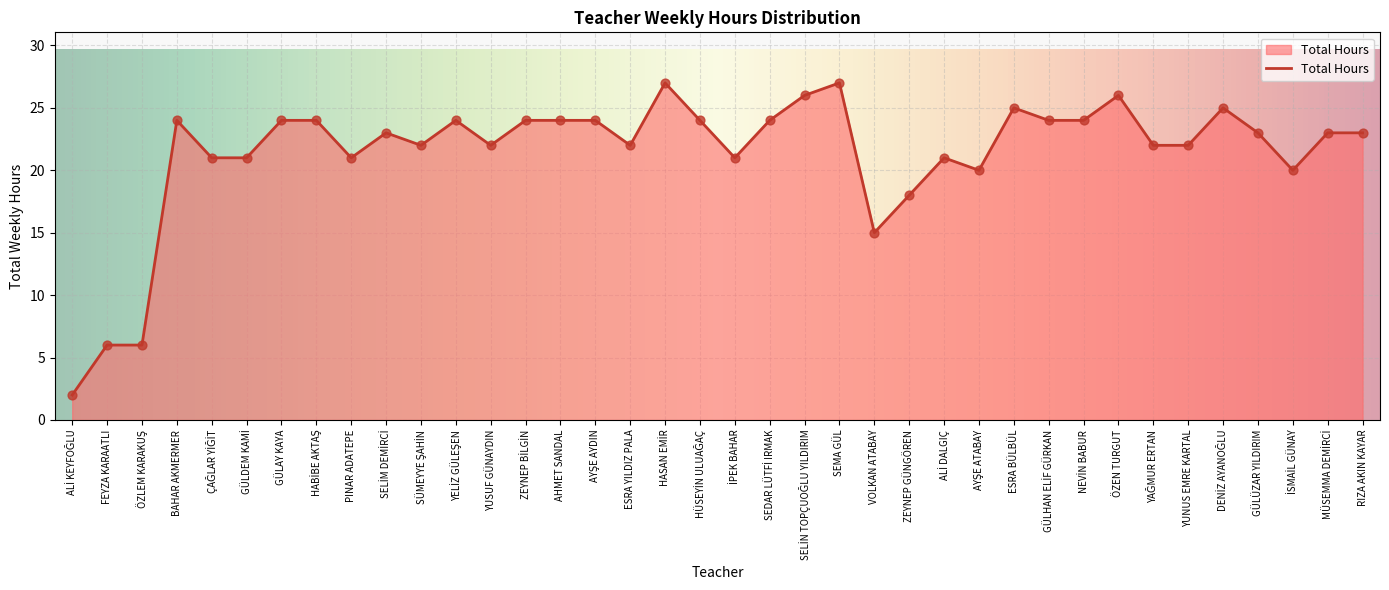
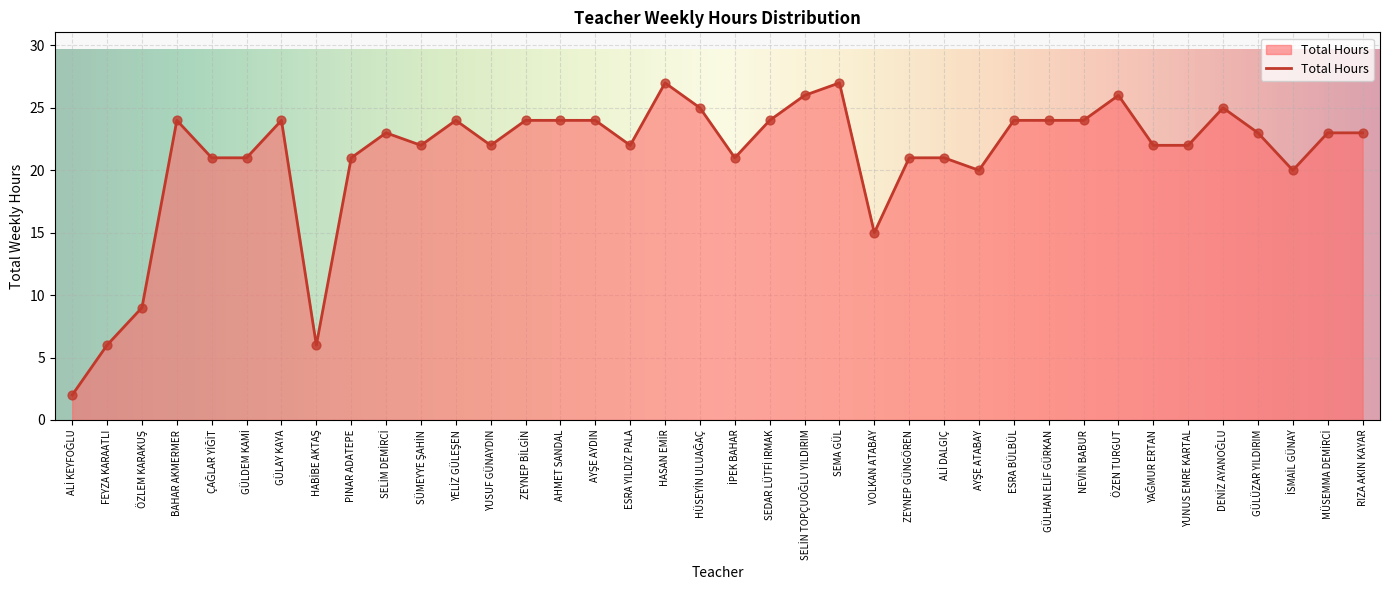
  {
    "ALİ KEYFOĞLU": 2,
    "FEYZA KARAATLI": 6,
-   "ÖZLEM KARAKUŞ": 6,
+   "ÖZLEM KARAKUŞ": 9,
    "BAHAR AKMERMER": 24,
    "ÇAĞLAR YİĞİT": 21,
    "GÜLDEM KAMİ": 21,
    "GÜLAY KAYA": 24,
-   "HABİBE AKTAŞ": 24,
+   "HABİBE AKTAŞ": 6,
    "PINAR ADATEPE": 21,
    "SELİM DEMİRCİ": 23,
    "SÜMEYYE ŞAHİN": 22,
    "YELİZ GÜLEŞEN": 24,
    "YUSUF GÜNAYDIN": 22,
    "ZEYNEP BİLGİN": 24,
    "AHMET SANDAL": 24,
    "AYŞE AYDIN": 24,
    "ESRA YILDIZ PALA": 22,
    "HASAN EMİR": 27,
-   "HÜSEYİN ULUAĞAÇ": 24,
+   "HÜSEYİN ULUAĞAÇ": 25,
    "İPEK BAHAR": 21,
    "SEDAR LÜTFİ IRMAK": 24,
    "SELİN TOPÇUOĞLU YILDIRIM": 26,
    "SEMA GÜL": 27,
    "VOLKAN ATABAY": 15,
-   "ZEYNEP GÜNGÖREN": 18,
+   "ZEYNEP GÜNGÖREN": 21,
    "ALİ DALGIÇ": 21,
    "AYŞE ATABAY": 20,
-   "ESRA BÜLBÜL": 25,
+   "ESRA BÜLBÜL": 24,
    "GÜLHAN ELİF GÜRKAN": 24,
    "NEVİN BABUR": 24,
    "ÖZEN TURGUT": 26,
    "YAĞMUR ERTAN": 22,
    "YUNUS EMRE KARTAL": 22,
    "DENİZ AYANOĞLU": 25,
    "GÜLÜZAR YILDIRIM": 23,
    "İSMAİL GÜNAY": 20,
    "MÜSEMMA DEMİRCİ": 23,
    "RIZA AKIN KAYAR": 23
  }
